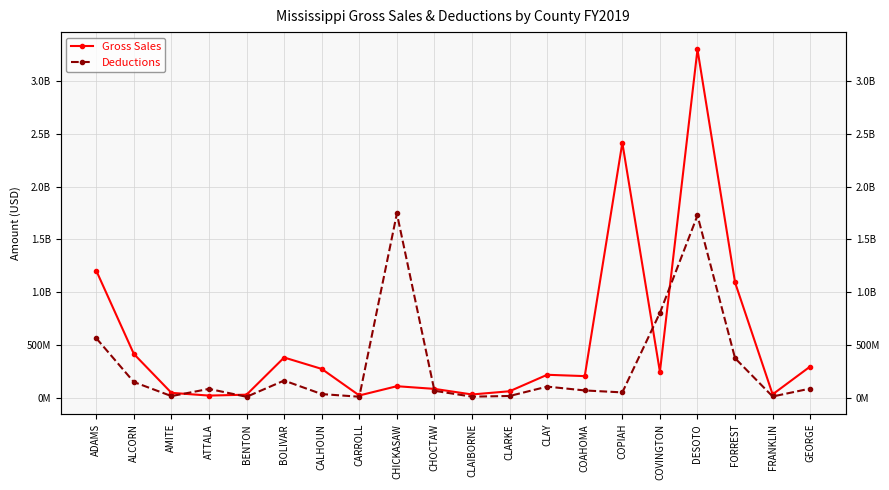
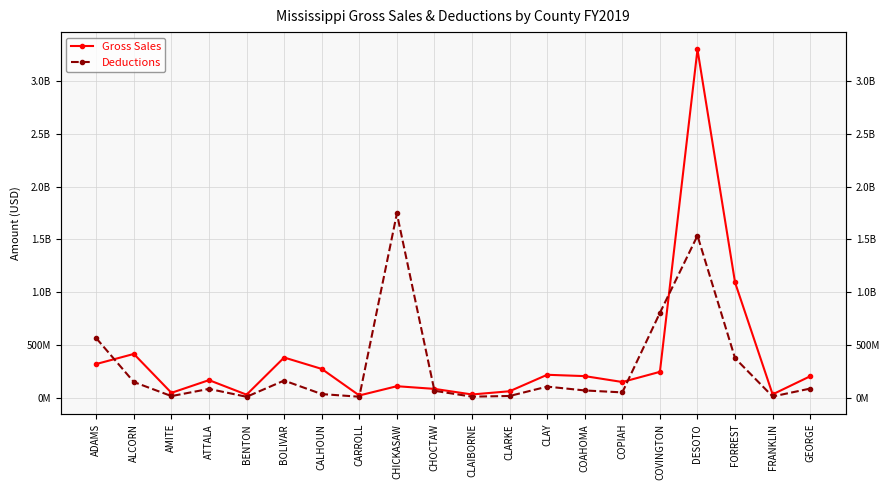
  {
    "Gross Sales": {
-     "ADAMS": 1200000000,
+     "ADAMS": 320000000,
      "ALCORN": 410000000,
      "AMITE": 40000000,
-     "ATTALA": 20000000,
+     "ATTALA": 170000000,
      "BOLIVAR": 380000000,
      "CALHOUN": 270000000,
      "CHICKASAW": 110000000,
      "CLARKE": 60000000,
      "CLAY": 220000000,
      "COAHOMA": 200000000,
-     "COPIAH": 2420000000,
+     "COPIAH": 150000000,
      "COVINGTON": 240000000,
      "DESOTO": 3300000000,
      "FORREST": 1090000000,
-     "GEORGE": 290000000
+     "GEORGE": 200000000
    },
    "Deductions": {
      "ADAMS": 560000000,
      "ALCORN": 150000000,
      "AMITE": 10000000,
      "ATTALA": 80000000,
      "BOLIVAR": 160000000,
      "CALHOUN": 30000000,
      "CHICKASAW": 1750000000,
      "CLARKE": 10000000,
      "CLAY": 100000000,
      "COAHOMA": 70000000,
      "COPIAH": 50000000,
      "COVINGTON": 800000000,
-     "DESOTO": 1730000000,
+     "DESOTO": 1540000000,
      "FORREST": 370000000,
      "GEORGE": 80000000
    }
  }
